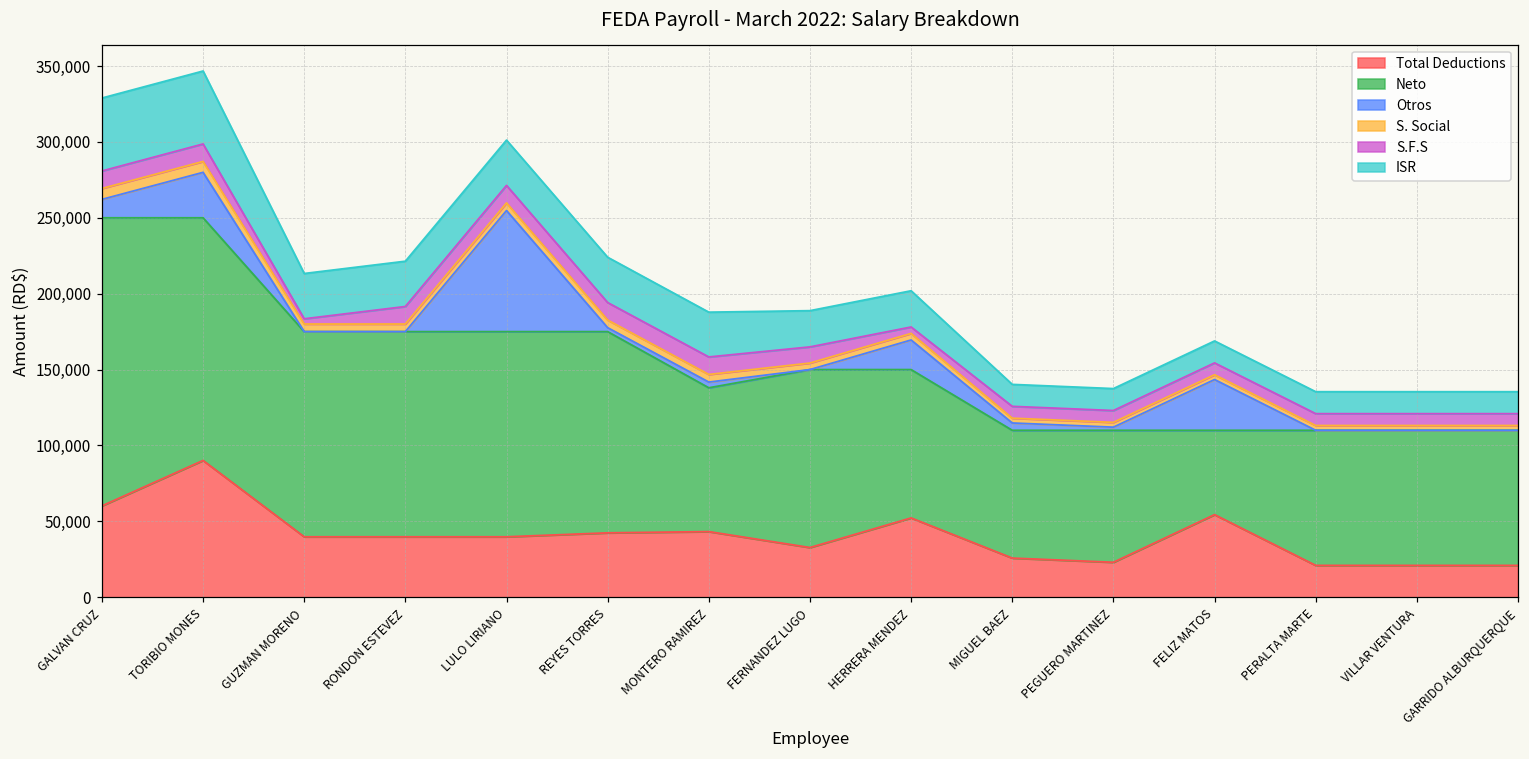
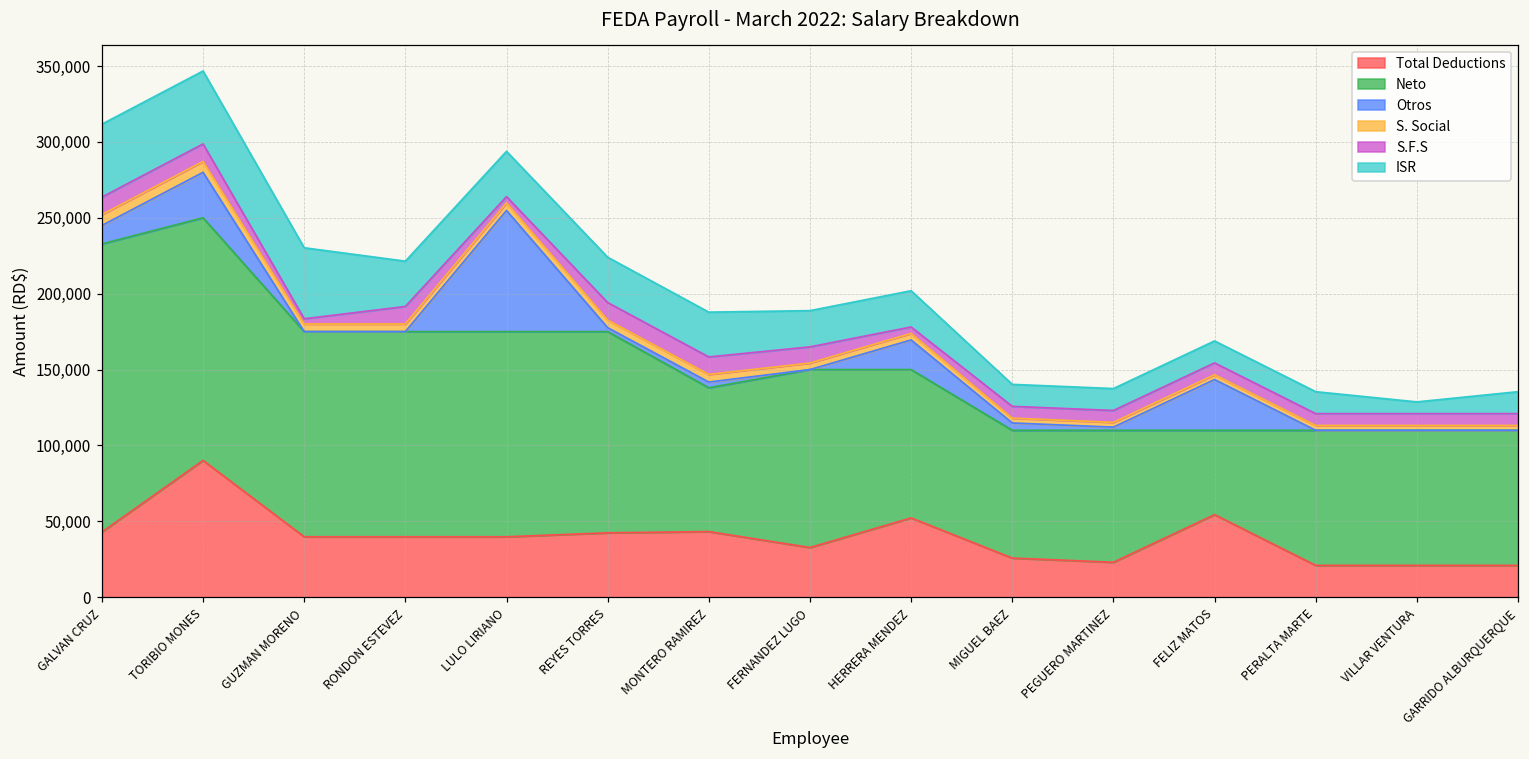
  {
    "Total Deductions": {
-     "GALVAN CRUZ": "60,000",
+     "GALVAN CRUZ": "43,000",
      "TORIBIO MONES": "90,000",
      "GUZMAN MORENO": "40,000",
      "RONDON ESTEVEZ": "40,000",
      "LULO LIRIANO": "40,000",
      "REYES TORRES": "42,000",
      "MONTERO RAMIREZ": "43,000",
      "FERNANDEZ LUGO": "33,000",
      "HERRERA MENDEZ": "52,000",
      "MIGUEL BAEZ": "26,000",
      "PEGUERO MARTINEZ": "23,000",
      "FELIZ MATOS": "54,000",
      "PERALTA MARTE": "21,000",
      "VILLAR VENTURA": "21,000",
      "GARRIDO ALBURQUERQUE": "21,000"
    },
    "Neto": {
      "GALVAN CRUZ": "190,000",
      "TORIBIO MONES": "160,000",
      "LULO LIRIANO": "135,000",
      "REYES TORRES": "133,000",
      "MONTERO RAMIREZ": "95,000",
      "HERRERA MENDEZ": "98,000",
      "MIGUEL BAEZ": "84,000",
      "PEGUERO MARTINEZ": "87,000",
      "FELIZ MATOS": "56,000"
    },
    "Otros": {
      "GALVAN CRUZ": "12,000",
      "TORIBIO MONES": "30,000",
      "LULO LIRIANO": "80,000",
      "REYES TORRES": "3,000",
      "MONTERO RAMIREZ": "4,000",
      "HERRERA MENDEZ": "20,000",
      "MIGUEL BAEZ": "5,000",
      "PEGUERO MARTINEZ": "2,000",
      "FELIZ MATOS": "33,000"
    },
    "S. Social": {
      "GALVAN CRUZ": "7,000",
      "TORIBIO MONES": "7,000",
      "GUZMAN MORENO": "5,000",
      "RONDON ESTEVEZ": "5,000",
      "LULO LIRIANO": "5,000",
      "REYES TORRES": "5,000",
      "MONTERO RAMIREZ": "5,000",
      "FERNANDEZ LUGO": "4,000",
      "HERRERA MENDEZ": "4,000",
      "MIGUEL BAEZ": "3,000",
      "PEGUERO MARTINEZ": "3,000",
      "FELIZ MATOS": "3,000",
      "PERALTA MARTE": "3,000",
      "VILLAR VENTURA": "3,000",
      "GARRIDO ALBURQUERQUE": "3,000"
    },
    "S.F.S": {
      "GALVAN CRUZ": "12,000",
      "TORIBIO MONES": "12,000",
      "GUZMAN MORENO": "3,000",
      "RONDON ESTEVEZ": "12,000",
-     "LULO LIRIANO": "12,000",
+     "LULO LIRIANO": "4,000",
      "REYES TORRES": "12,000",
      "MONTERO RAMIREZ": "12,000",
      "FERNANDEZ LUGO": "11,000",
      "HERRERA MENDEZ": "4,000",
      "MIGUEL BAEZ": "8,000",
      "PEGUERO MARTINEZ": "8,000",
      "FELIZ MATOS": "8,000",
      "PERALTA MARTE": "8,000",
      "VILLAR VENTURA": "8,000",
      "GARRIDO ALBURQUERQUE": "8,000"
    },
    "ISR": {
      "GALVAN CRUZ": "48,000",
      "TORIBIO MONES": "48,000",
-     "GUZMAN MORENO": "30,000",
+     "GUZMAN MORENO": "47,000",
      "RONDON ESTEVEZ": "30,000",
      "LULO LIRIANO": "30,000",
      "REYES TORRES": "30,000",
      "MONTERO RAMIREZ": "30,000",
      "FERNANDEZ LUGO": "24,000",
      "HERRERA MENDEZ": "24,000",
      "MIGUEL BAEZ": "14,000",
      "PEGUERO MARTINEZ": "14,000",
      "FELIZ MATOS": "14,000",
      "PERALTA MARTE": "14,000",
-     "VILLAR VENTURA": "14,000",
+     "VILLAR VENTURA": "8,000",
      "GARRIDO ALBURQUERQUE": "14,000"
    }
  }
